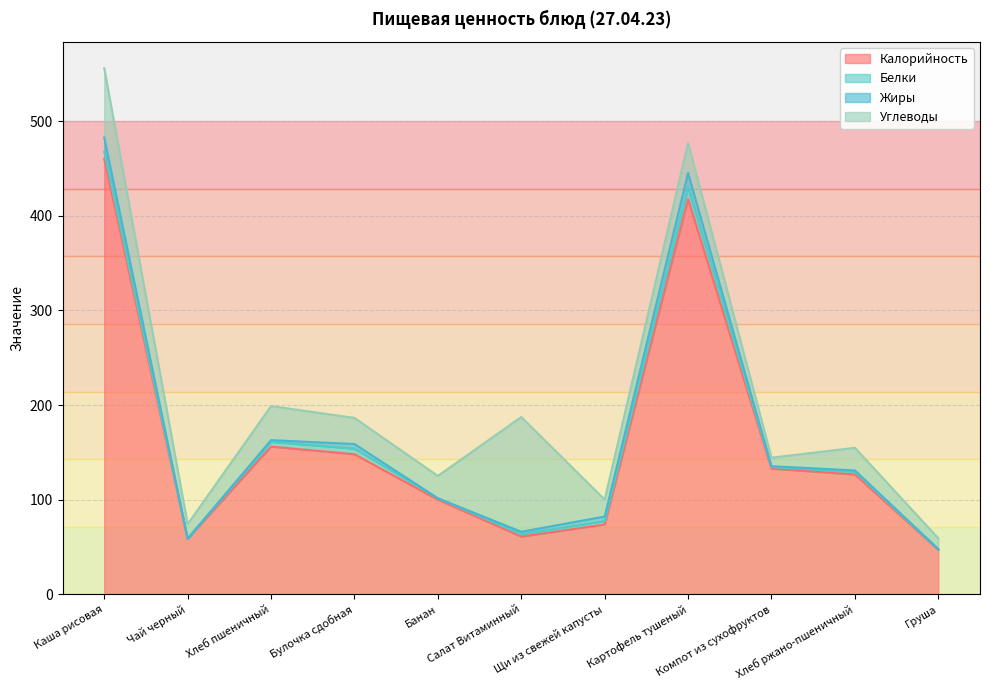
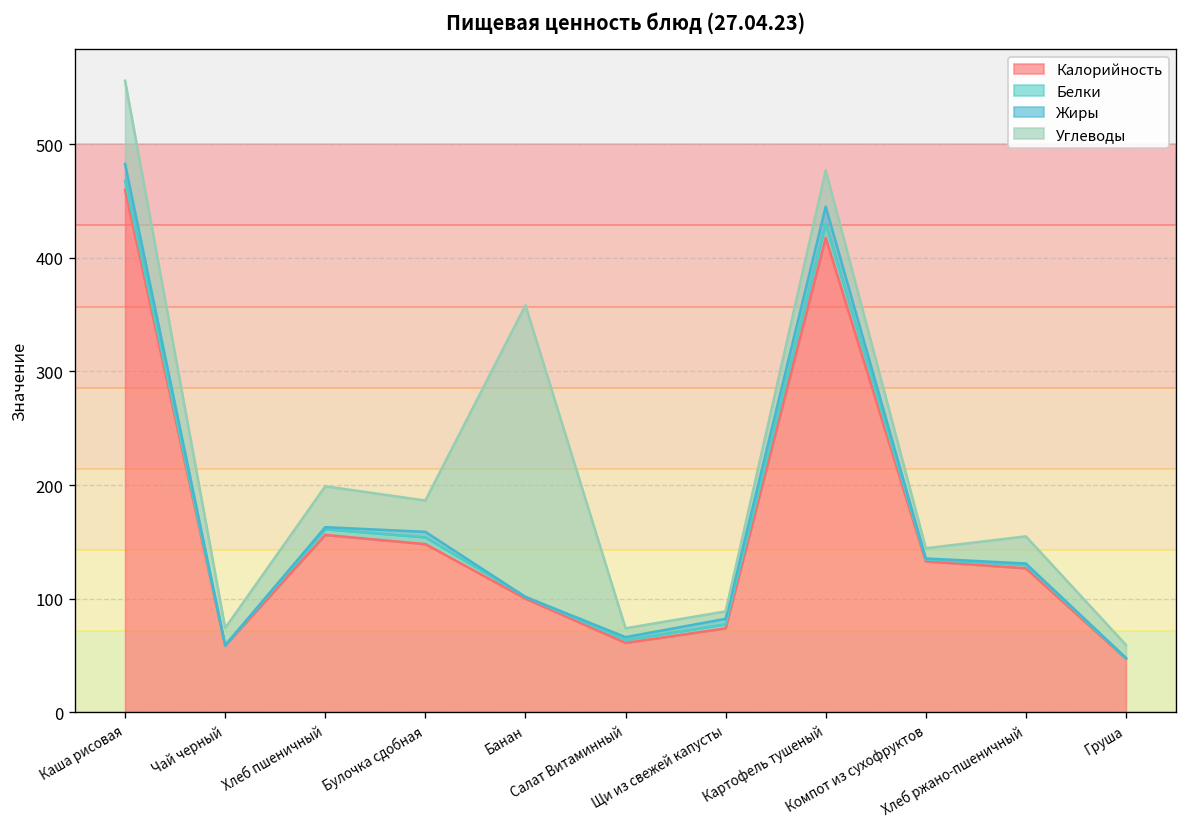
  {
    "Калорийность": {
      "Каша рисовая": 460,
      "Хлеб пшеничный": 160,
      "Булочка сдобная": 150,
      "Щи из свежей капусты": 70,
      "Картофель тушеный": 420,
      "Хлеб ржано-пшеничный": 130
    },
    "Углеводы": {
      "Каша рисовая": 70,
      "Чай черный": 20,
      "Хлеб пшеничный": 40,
      "Булочка сдобная": 30,
-     "Банан": 20,
-     "Салат Витаминный": 120,
-     "Щи из свежей капусты": 20,
+     "Банан": 260,
+     "Салат Витаминный": 10,
+     "Щи из свежей капусты": 10,
      "Картофель тушеный": 30,
      "Компот из сухофруктов": 10,
      "Хлеб ржано-пшеничный": 20,
      "Груша": 10
    }
  }
